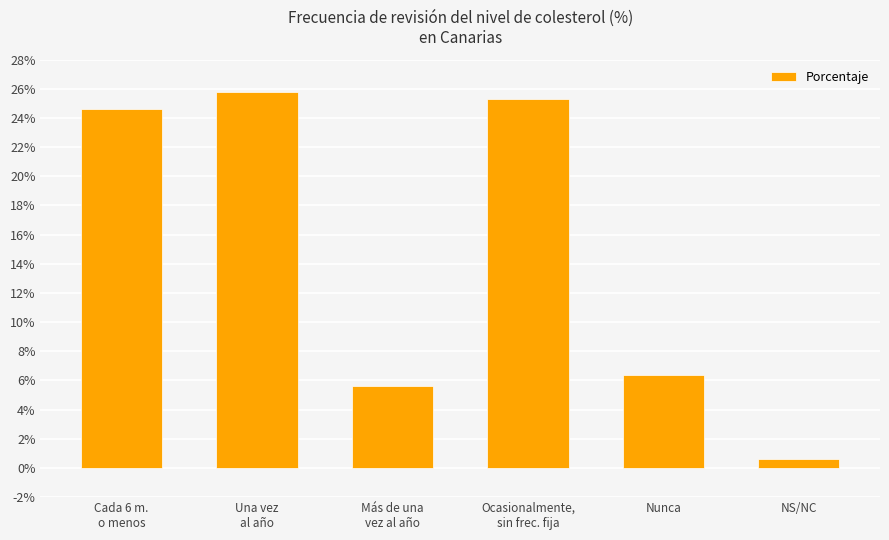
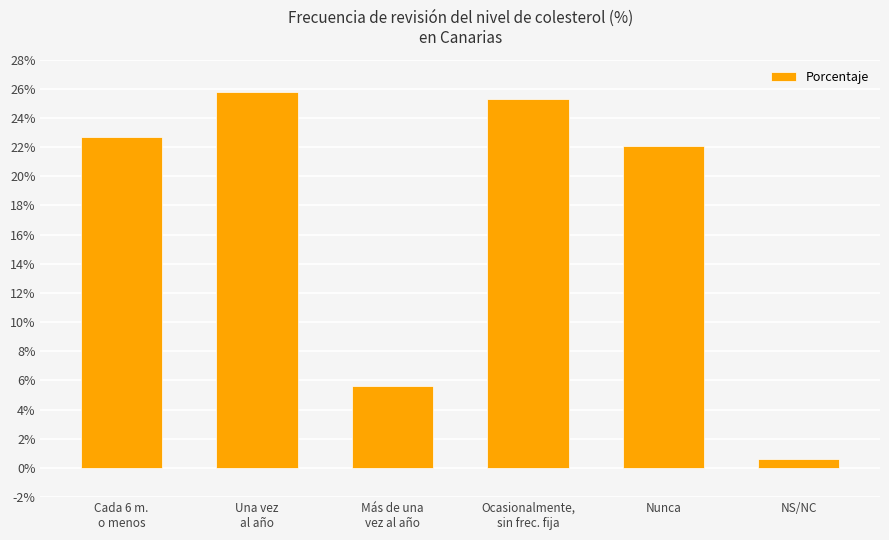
  {
-   "Cada 6 m. o menos": "24.6%",
+   "Cada 6 m. o menos": "22.7%",
    "Una vez al año": "25.8%",
    "Más de una vez al año": "5.6%",
    "Ocasionalmente, sin frec. fija": "25.3%",
-   "Nunca": "6.4%",
+   "Nunca": "22.1%",
    "NS/NC": "0.6%"
  }
